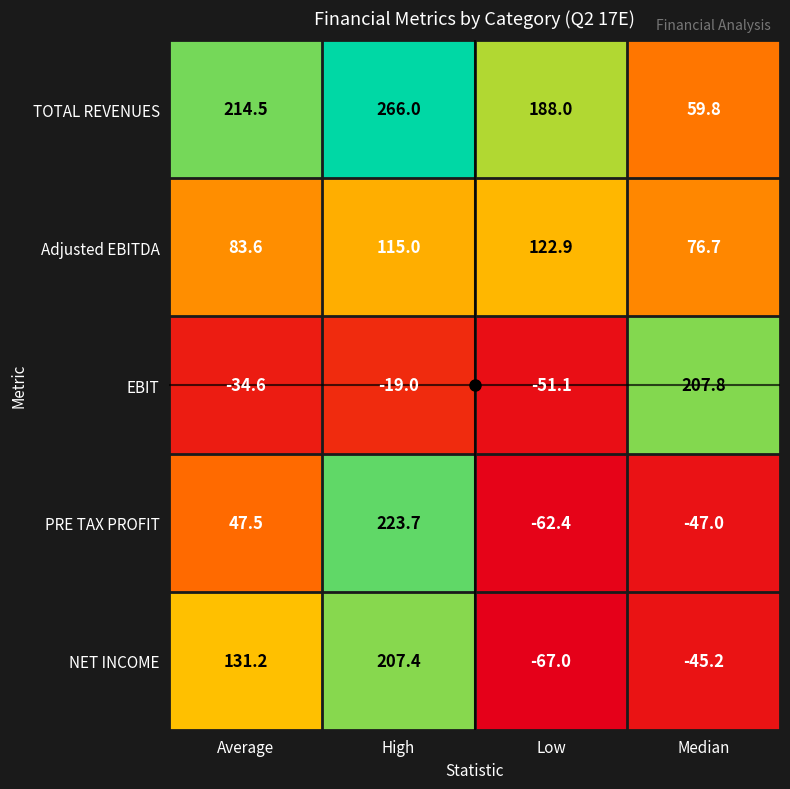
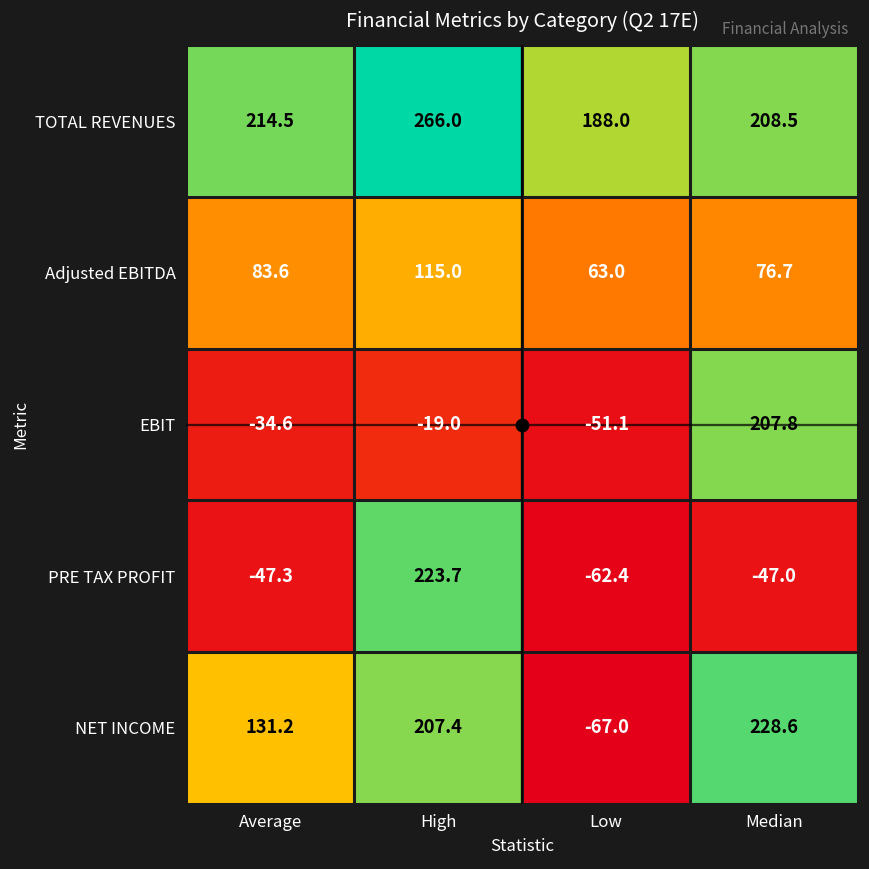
  {
    "TOTAL REVENUES": {
      "Average": 214.5,
      "High": 266.0,
      "Low": 188.0,
-     "Median": 59.8
+     "Median": 208.5
    },
    "Adjusted EBITDA": {
      "Average": 83.6,
      "High": 115.0,
-     "Low": 122.9,
+     "Low": 63.0,
      "Median": 76.7
    },
    "EBIT": {
      "Average": -34.6,
      "High": -19.0,
      "Low": -51.1,
      "Median": 207.8
    },
    "PRE TAX PROFIT": {
-     "Average": 47.5,
+     "Average": -47.3,
      "High": 223.7,
      "Low": -62.4,
      "Median": -47.0
    },
    "NET INCOME": {
      "Average": 131.2,
      "High": 207.4,
      "Low": -67.0,
-     "Median": -45.2
+     "Median": 228.6
    }
  }
